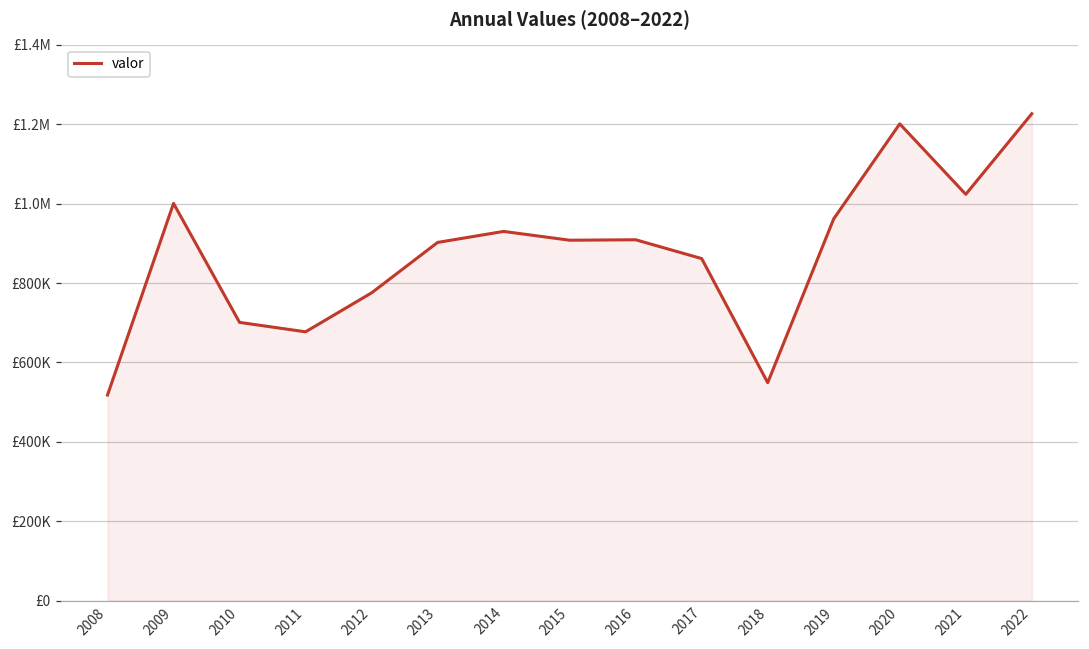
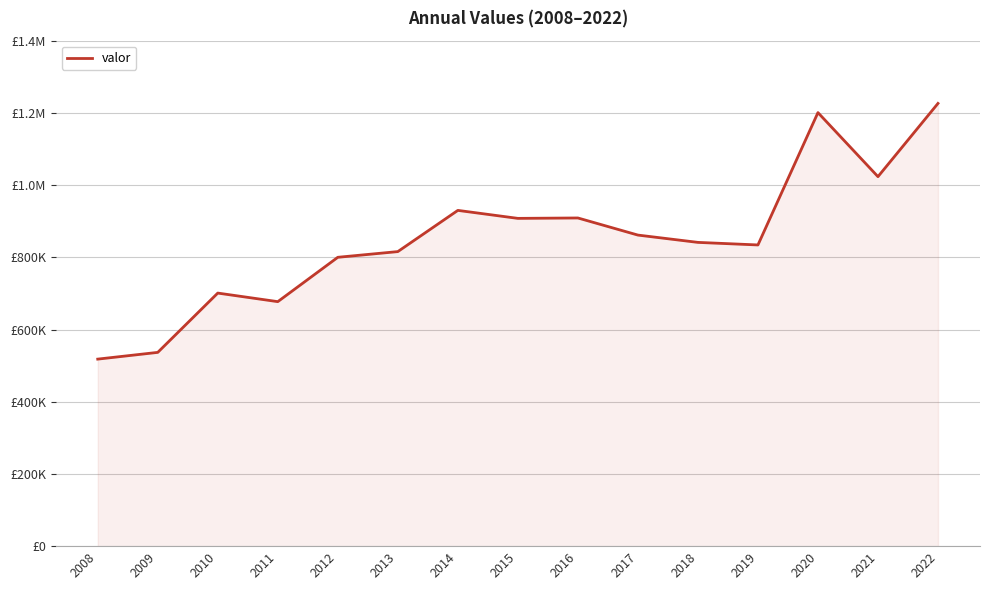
  {
    "2008": "£520000",
-   "2009": "£1000000",
+   "2009": "£540000",
    "2010": "£700000",
    "2011": "£680000",
-   "2012": "£780000",
-   "2013": "£900000",
+   "2012": "£800000",
+   "2013": "£820000",
    "2014": "£930000",
    "2015": "£910000",
    "2016": "£910000",
    "2017": "£860000",
-   "2018": "£550000",
-   "2019": "£960000",
+   "2018": "£840000",
+   "2019": "£830000",
    "2020": "£1200000",
    "2021": "£1020000",
    "2022": "£1230000"
  }
